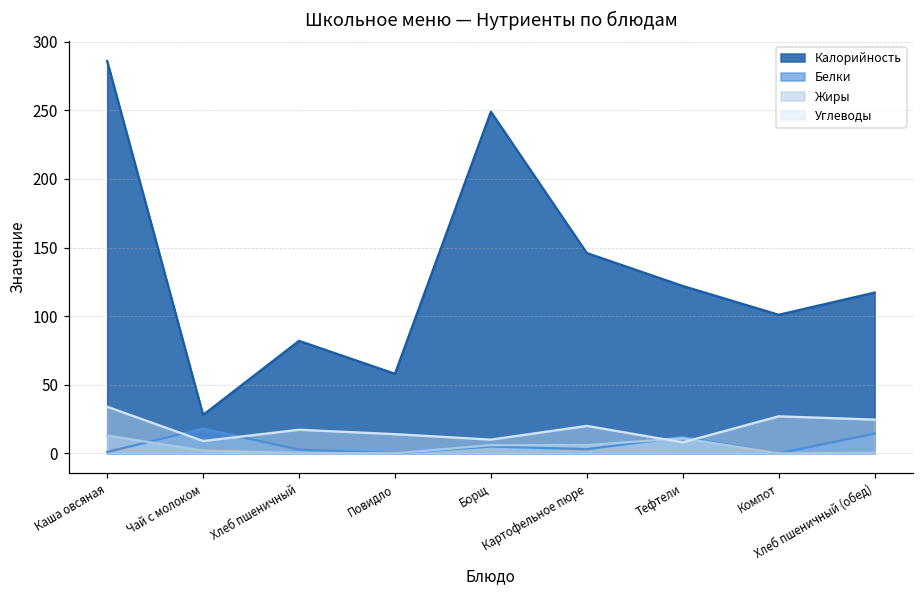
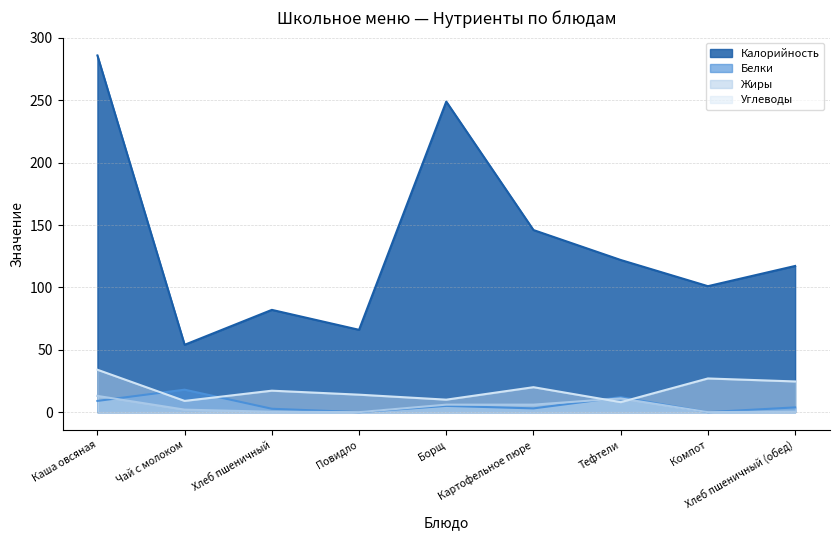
  {
    "Калорийность": {
      "Каша овсяная": 286,
-     "Чай с молоком": 28,
+     "Чай с молоком": 54,
      "Хлеб пшеничный": 82,
-     "Повидло": 58,
+     "Повидло": 66,
      "Борщ": 249,
      "Картофельное пюре": 146,
      "Тефтели": 122,
      "Компот": 101,
      "Хлеб пшеничный (обед)": 117
    },
    "Белки": {
-     "Каша овсяная": 1,
+     "Каша овсяная": 9,
      "Чай с молоком": 18,
      "Хлеб пшеничный": 3,
      "Картофельное пюре": 3,
-     "Хлеб пшеничный (обед)": 14
+     "Хлеб пшеничный (обед)": 4
    }
  }
